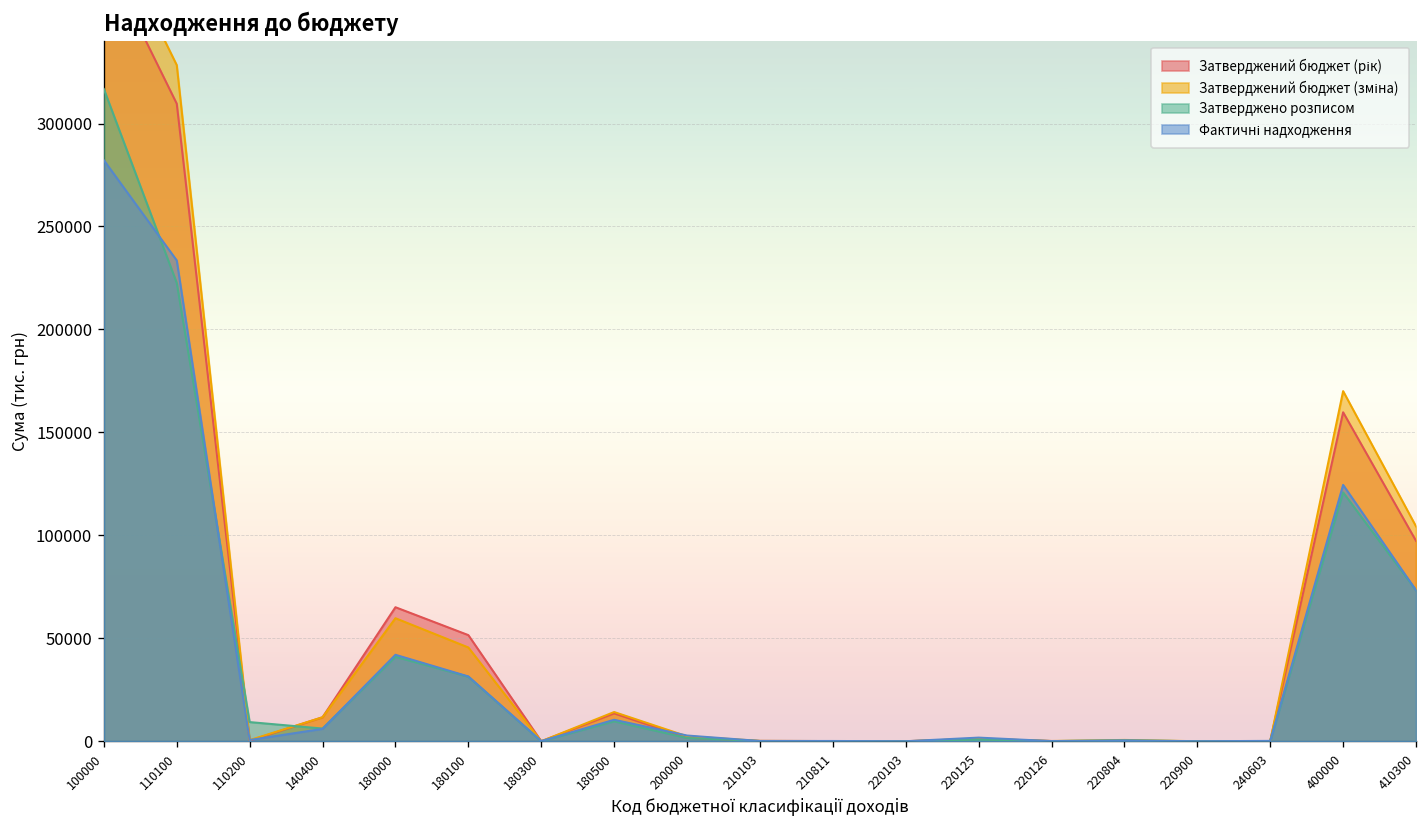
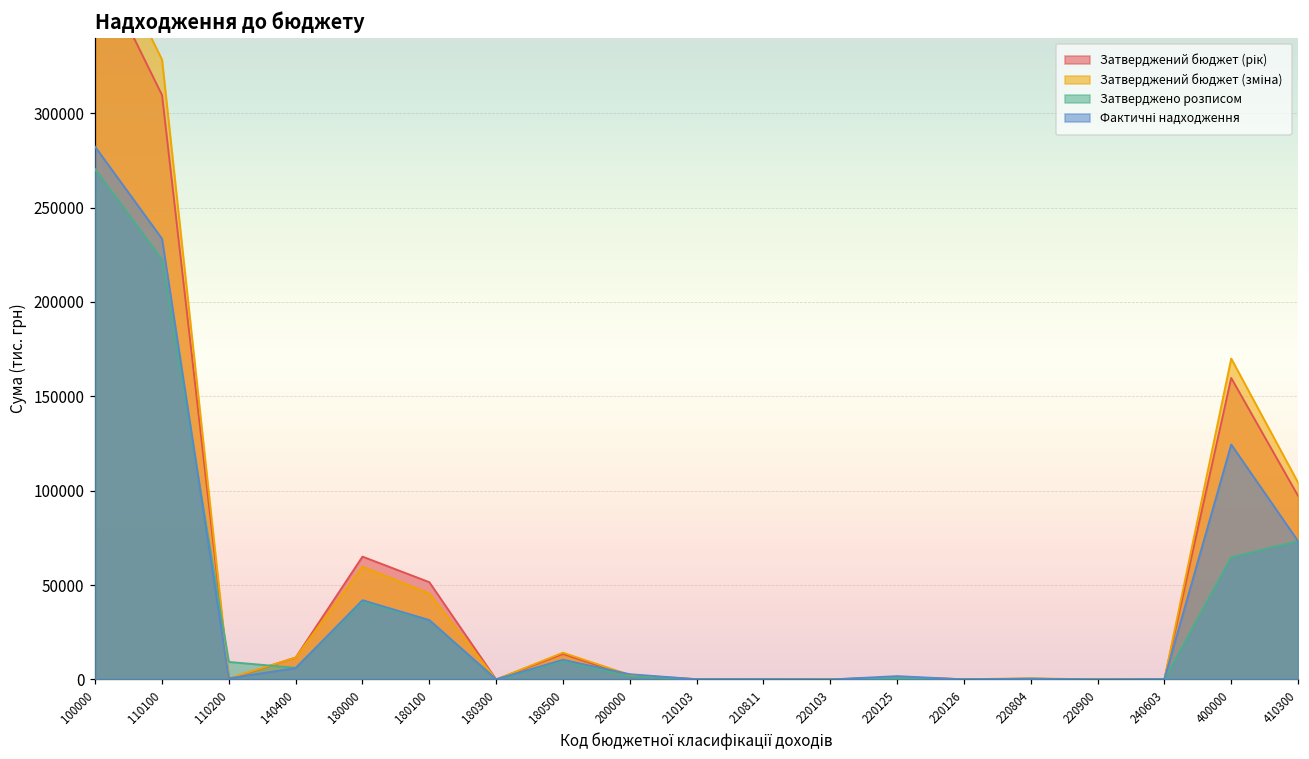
  {
    "Затверджений бюджет (рік)": {
      "110100": 310000,
      "180000": 65000,
      "180100": 52000,
      "400000": 160000,
      "410300": 97000
    },
    "Затверджений бюджет (зміна)": {
      "110100": 328000,
      "180000": 60000,
      "180100": 46000,
      "400000": 170000,
      "410300": 104000
    },
    "Затверджено розписом": {
-     "100000": 317000,
+     "100000": 270000,
      "110100": 223000,
      "110200": 9000,
-     "400000": 121000
+     "400000": 65000
    },
    "Фактичні надходження": {
      "100000": 282000,
      "110100": 234000,
      "400000": 125000
    }
  }
